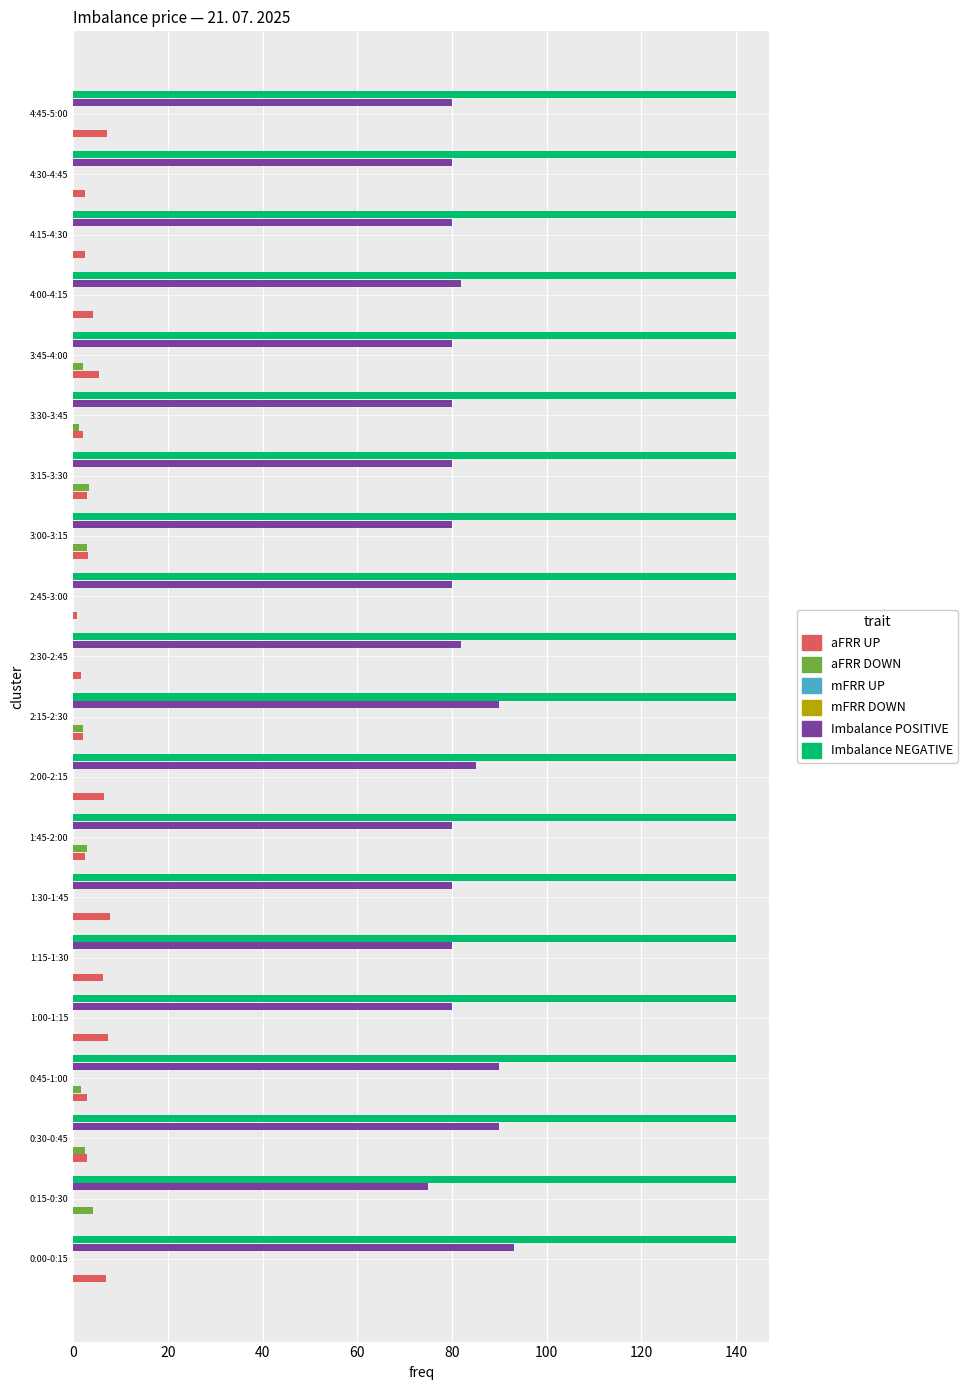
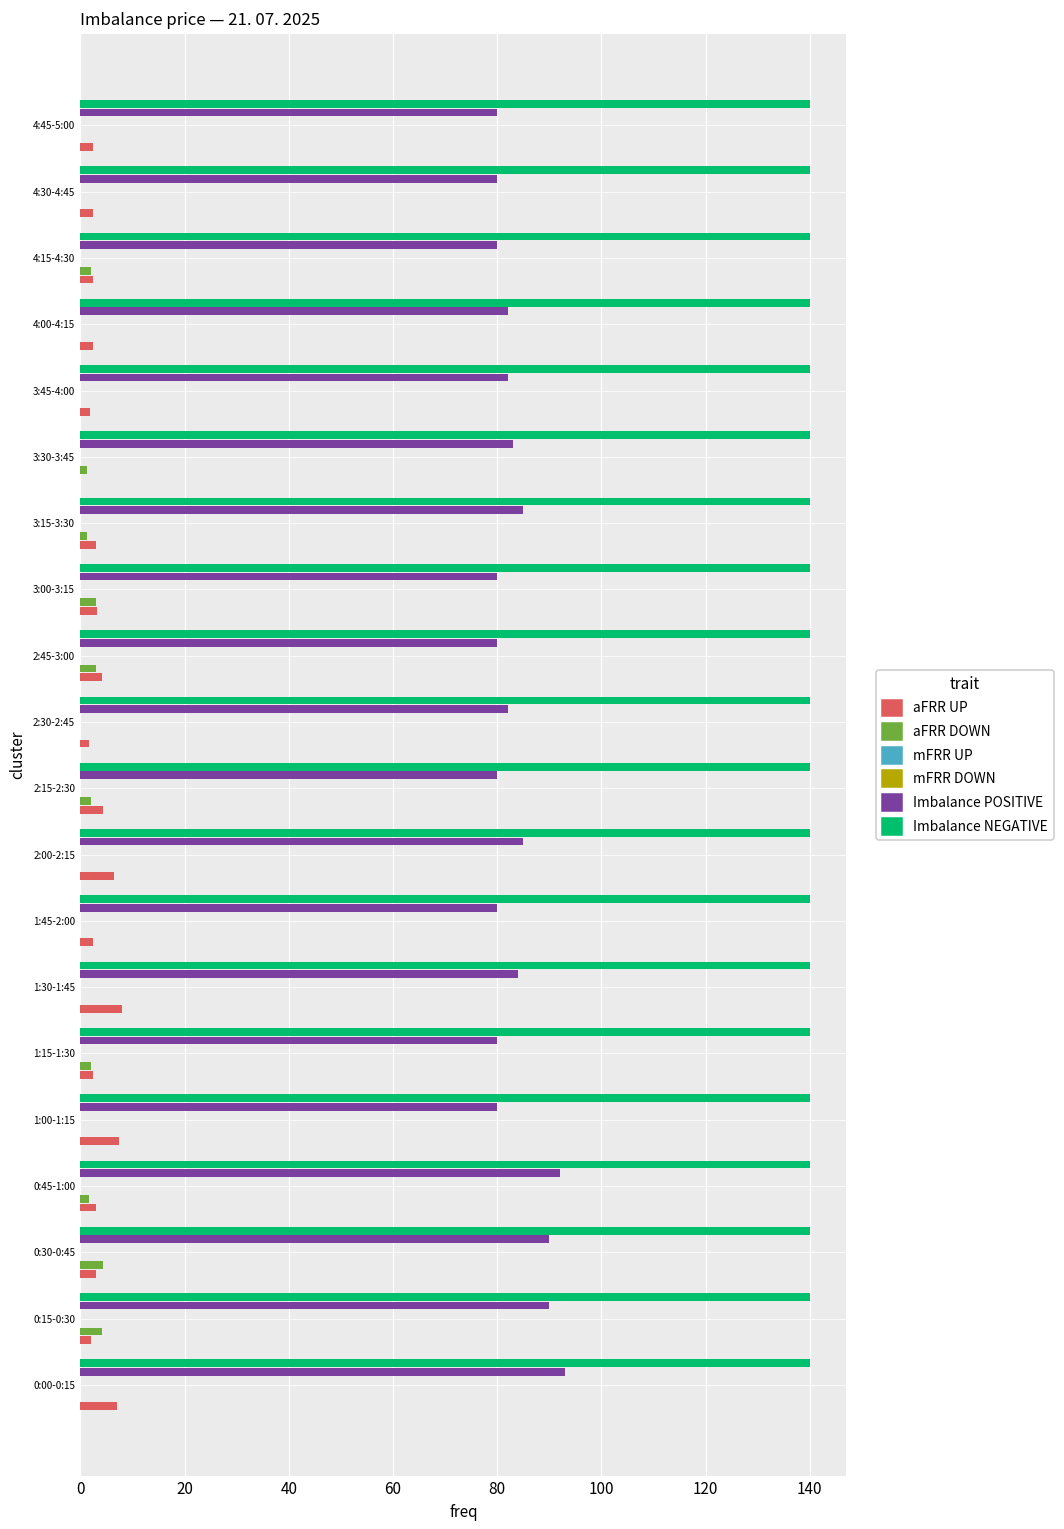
  {
    "aFRR UP": {
-     "4:45-5:00": 7,
+     "4:45-5:00": 2,
      "4:30-4:45": 2,
      "4:15-4:30": 2,
-     "4:00-4:15": 4,
-     "3:45-4:00": 6,
-     "3:30-3:45": 2,
+     "4:00-4:15": 2,
+     "3:45-4:00": 2,
+     "3:30-3:45": 0,
      "3:15-3:30": 3,
      "3:00-3:15": 3,
-     "2:45-3:00": 1,
+     "2:45-3:00": 4,
      "2:30-2:45": 2,
-     "2:15-2:30": 2,
+     "2:15-2:30": 4,
      "2:00-2:15": 6,
      "1:45-2:00": 2,
      "1:30-1:45": 8,
-     "1:15-1:30": 6,
+     "1:15-1:30": 2,
      "1:00-1:15": 7,
      "0:45-1:00": 3,
      "0:30-0:45": 3,
-     "0:15-0:30": 0,
+     "0:15-0:30": 2,
      "0:00-0:15": 7
    },
    "aFRR DOWN": {
      "4:45-5:00": 0,
      "4:30-4:45": 0,
-     "4:15-4:30": 0,
+     "4:15-4:30": 2,
      "4:00-4:15": 0,
-     "3:45-4:00": 2,
+     "3:45-4:00": 0,
      "3:30-3:45": 1,
-     "3:15-3:30": 3,
+     "3:15-3:30": 1,
      "3:00-3:15": 3,
-     "2:45-3:00": 0,
+     "2:45-3:00": 3,
      "2:30-2:45": 0,
      "2:15-2:30": 2,
      "2:00-2:15": 0,
-     "1:45-2:00": 3,
+     "1:45-2:00": 0,
      "1:30-1:45": 0,
-     "1:15-1:30": 0,
+     "1:15-1:30": 2,
      "1:00-1:15": 0,
      "0:45-1:00": 2,
-     "0:30-0:45": 2,
+     "0:30-0:45": 4,
      "0:15-0:30": 4,
      "0:00-0:15": 0
    },
    "mFRR UP": {
      "4:45-5:00": 0,
      "4:30-4:45": 0,
      "4:15-4:30": 0,
      "4:00-4:15": 0,
      "3:45-4:00": 0,
      "3:30-3:45": 0,
      "3:15-3:30": 0,
      "3:00-3:15": 0,
      "2:45-3:00": 0,
      "2:30-2:45": 0,
      "2:15-2:30": 0,
      "2:00-2:15": 0,
      "1:45-2:00": 0,
      "1:30-1:45": 0,
      "1:15-1:30": 0,
      "1:00-1:15": 0,
      "0:45-1:00": 0,
      "0:30-0:45": 0,
      "0:15-0:30": 0,
      "0:00-0:15": 0
    },
    "mFRR DOWN": {
      "4:45-5:00": 0,
      "4:30-4:45": 0,
      "4:15-4:30": 0,
      "4:00-4:15": 0,
      "3:45-4:00": 0,
      "3:30-3:45": 0,
      "3:15-3:30": 0,
      "3:00-3:15": 0,
      "2:45-3:00": 0,
      "2:30-2:45": 0,
      "2:15-2:30": 0,
      "2:00-2:15": 0,
      "1:45-2:00": 0,
      "1:30-1:45": 0,
      "1:15-1:30": 0,
      "1:00-1:15": 0,
      "0:45-1:00": 0,
      "0:30-0:45": 0,
      "0:15-0:30": 0,
      "0:00-0:15": 0
    },
    "Imbalance POSITIVE": {
      "4:45-5:00": 80,
      "4:30-4:45": 80,
      "4:15-4:30": 80,
      "4:00-4:15": 82,
-     "3:45-4:00": 80,
-     "3:30-3:45": 80,
-     "3:15-3:30": 80,
+     "3:45-4:00": 82,
+     "3:30-3:45": 83,
+     "3:15-3:30": 85,
      "3:00-3:15": 80,
      "2:45-3:00": 80,
      "2:30-2:45": 82,
-     "2:15-2:30": 90,
+     "2:15-2:30": 80,
      "2:00-2:15": 85,
      "1:45-2:00": 80,
-     "1:30-1:45": 80,
+     "1:30-1:45": 84,
      "1:15-1:30": 80,
      "1:00-1:15": 80,
-     "0:45-1:00": 90,
+     "0:45-1:00": 92,
      "0:30-0:45": 90,
-     "0:15-0:30": 75,
+     "0:15-0:30": 90,
      "0:00-0:15": 93
    },
    "Imbalance NEGATIVE": {
      "4:45-5:00": 140,
      "4:30-4:45": 140,
      "4:15-4:30": 140,
      "4:00-4:15": 140,
      "3:45-4:00": 140,
      "3:30-3:45": 140,
      "3:15-3:30": 140,
      "3:00-3:15": 140,
      "2:45-3:00": 140,
      "2:30-2:45": 140,
      "2:15-2:30": 140,
      "2:00-2:15": 140,
      "1:45-2:00": 140,
      "1:30-1:45": 140,
      "1:15-1:30": 140,
      "1:00-1:15": 140,
      "0:45-1:00": 140,
      "0:30-0:45": 140,
      "0:15-0:30": 140,
      "0:00-0:15": 140
    }
  }
